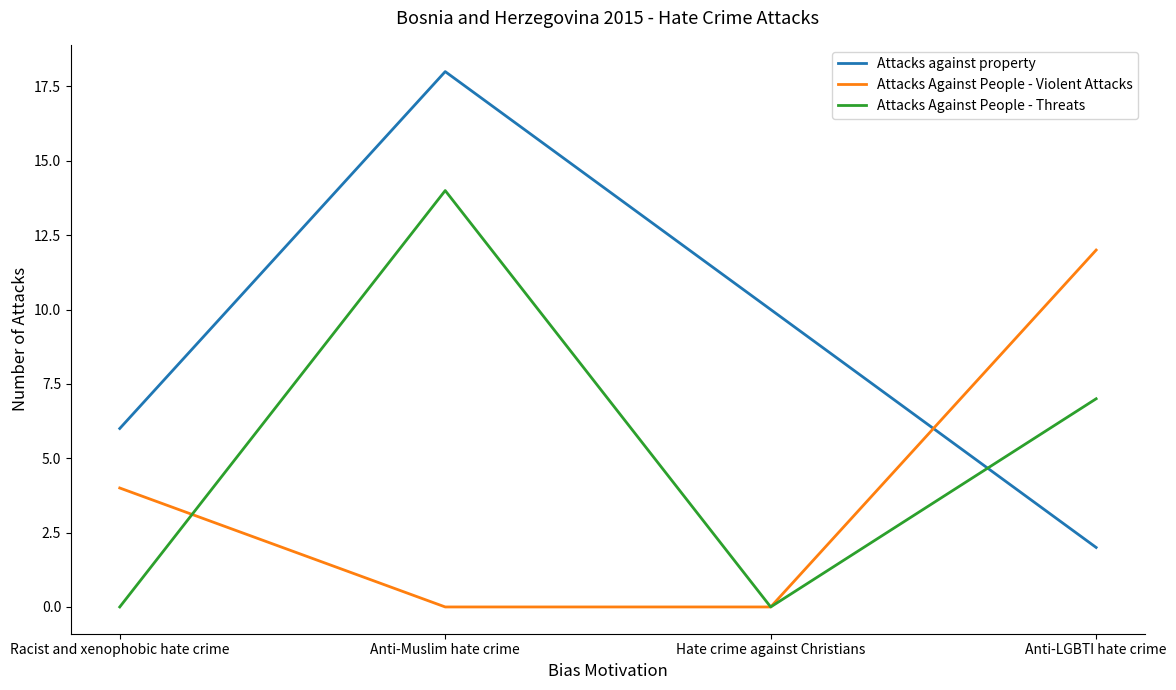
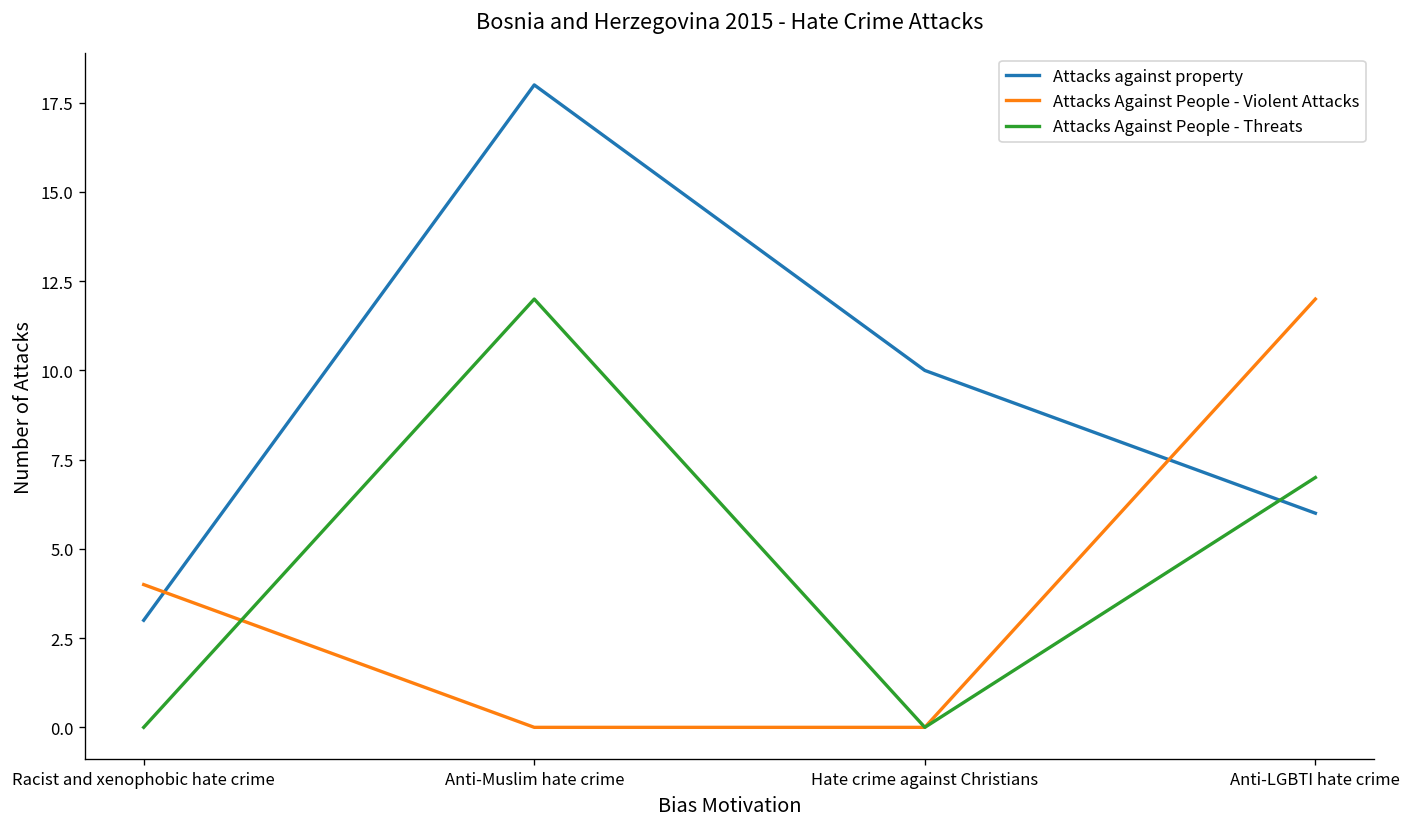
  {
    "Attacks against property": {
-     "Racist and xenophobic hate crime": 6,
+     "Racist and xenophobic hate crime": 3,
      "Anti-Muslim hate crime": 18,
      "Hate crime against Christians": 10,
-     "Anti-LGBTI hate crime": 2
+     "Anti-LGBTI hate crime": 6
    },
    "Attacks Against People - Violent Attacks": {
      "Racist and xenophobic hate crime": 4,
      "Anti-Muslim hate crime": 0,
      "Anti-LGBTI hate crime": 12
    },
    "Attacks Against People - Threats": {
      "Racist and xenophobic hate crime": 0,
-     "Anti-Muslim hate crime": 14,
+     "Anti-Muslim hate crime": 12,
      "Anti-LGBTI hate crime": 7
    }
  }
